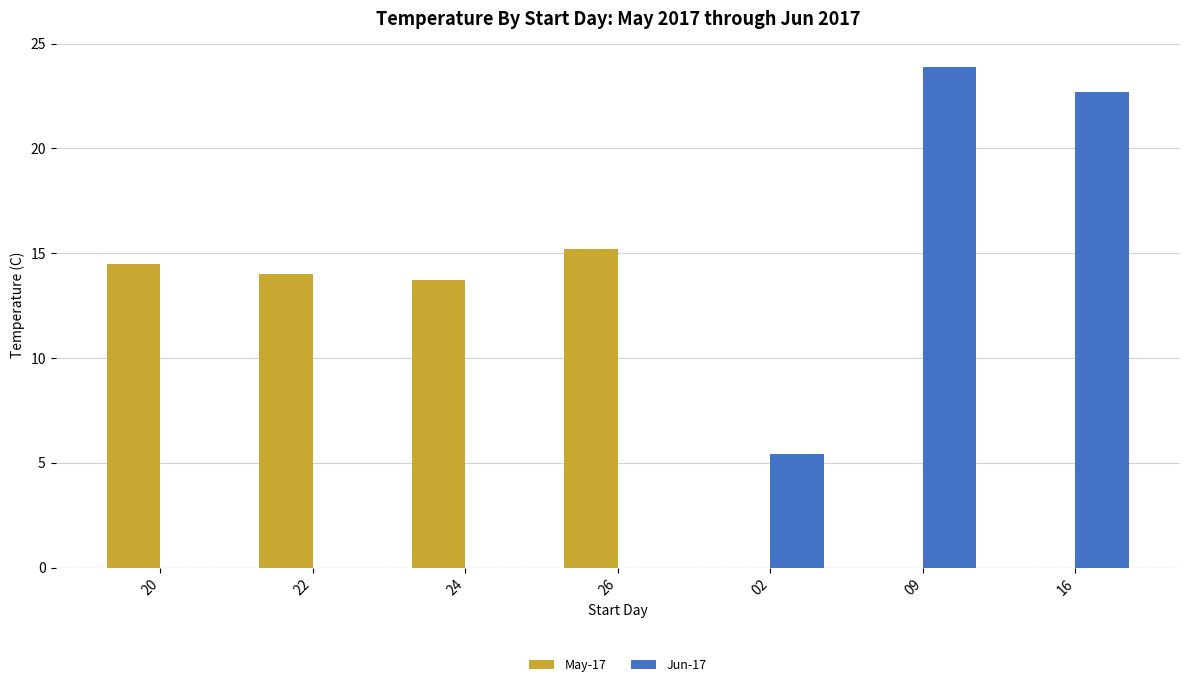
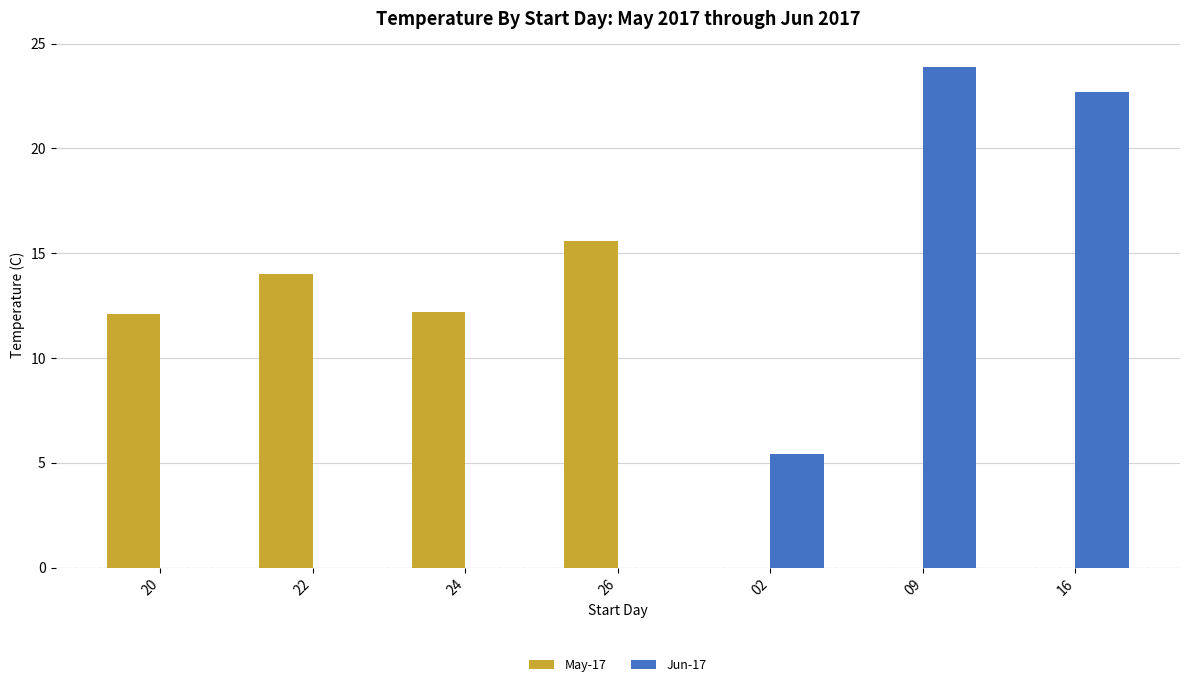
  {
    "May-17": {
-     "20": 14.5,
+     "20": 12.1,
      "22": 14.0,
-     "24": 13.7,
-     "26": 15.2,
+     "24": 12.2,
+     "26": 15.6,
      "02": 0.0,
      "09": 0.0,
      "16": 0.0
    },
    "Jun-17": {
      "20": 0.0,
      "22": 0.0,
      "24": 0.0,
      "26": 0.0,
      "02": 5.4,
      "09": 23.9,
      "16": 22.7
    }
  }
